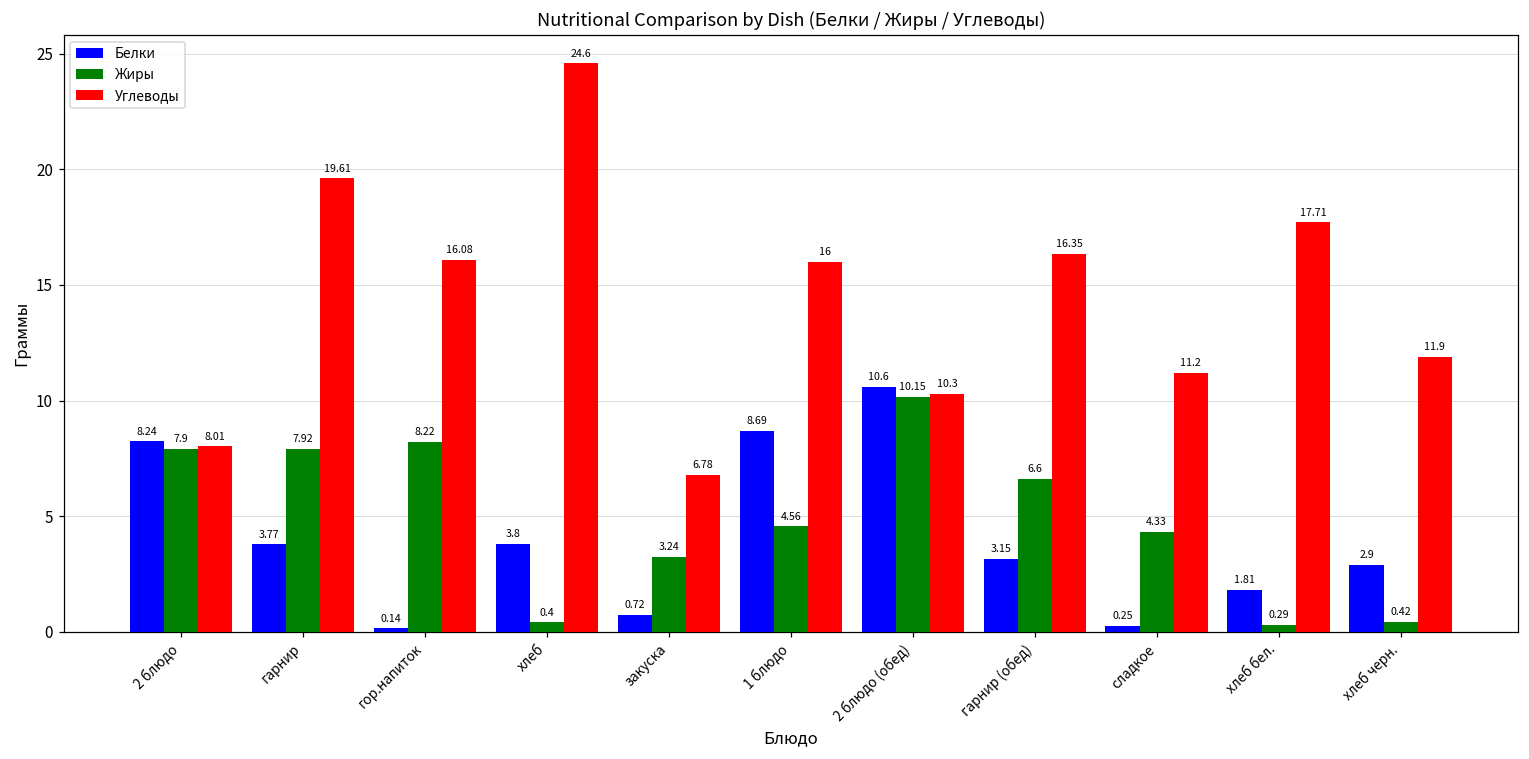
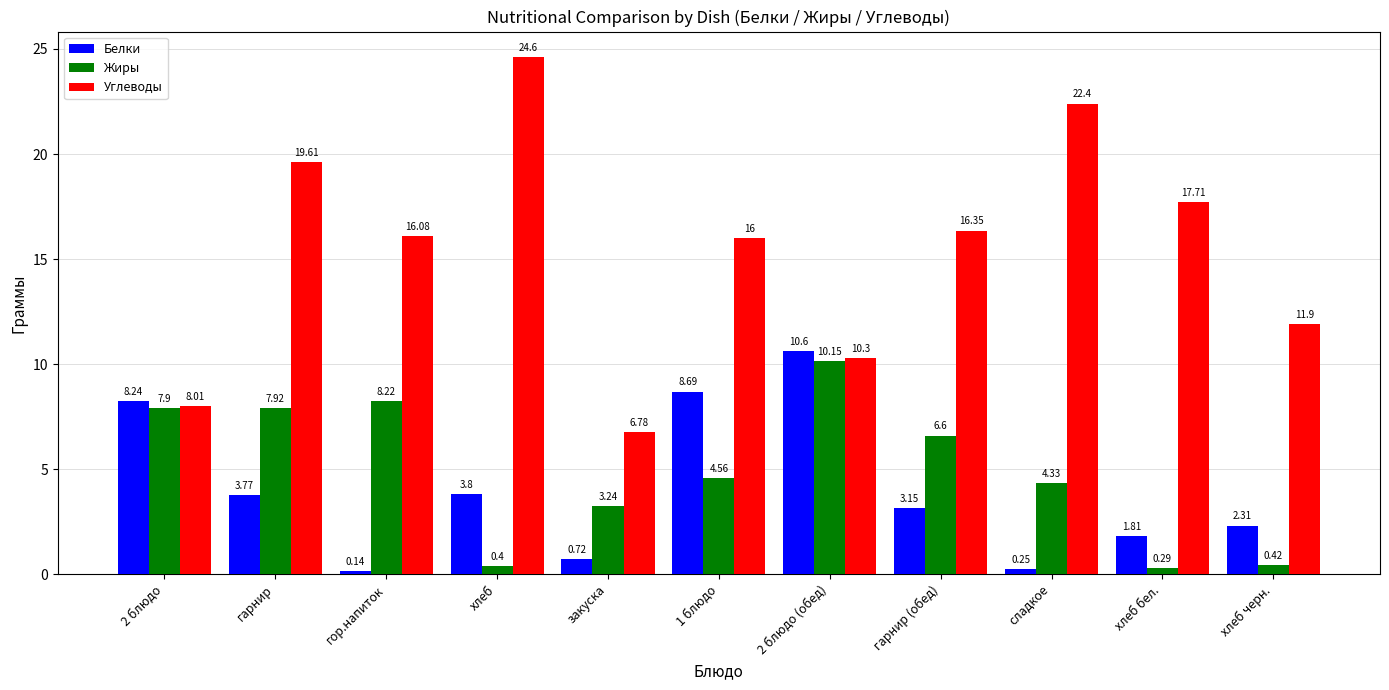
  {
    "Белки": {
      "2 блюдо": 8.24,
      "гарнир": 3.77,
      "гор.напиток": 0.14,
      "хлеб": 3.8,
      "закуска": 0.72,
      "1 блюдо": 8.69,
      "2 блюдо (обед)": 10.6,
      "гарнир (обед)": 3.15,
      "сладкое": 0.25,
      "хлеб бел.": 1.81,
-     "хлеб черн.": 2.9
+     "хлеб черн.": 2.31
    },
    "Жиры": {
      "2 блюдо": 7.9,
      "гарнир": 7.92,
      "гор.напиток": 8.22,
      "хлеб": 0.4,
      "закуска": 3.24,
      "1 блюдо": 4.56,
      "2 блюдо (обед)": 10.15,
      "гарнир (обед)": 6.6,
      "сладкое": 4.33,
      "хлеб бел.": 0.29,
      "хлеб черн.": 0.42
    },
    "Углеводы": {
      "2 блюдо": 8.01,
      "гарнир": 19.61,
      "гор.напиток": 16.08,
      "хлеб": 24.6,
      "закуска": 6.78,
      "1 блюдо": 16,
      "2 блюдо (обед)": 10.3,
      "гарнир (обед)": 16.35,
-     "сладкое": 11.2,
+     "сладкое": 22.4,
      "хлеб бел.": 17.71,
      "хлеб черн.": 11.9
    }
  }
